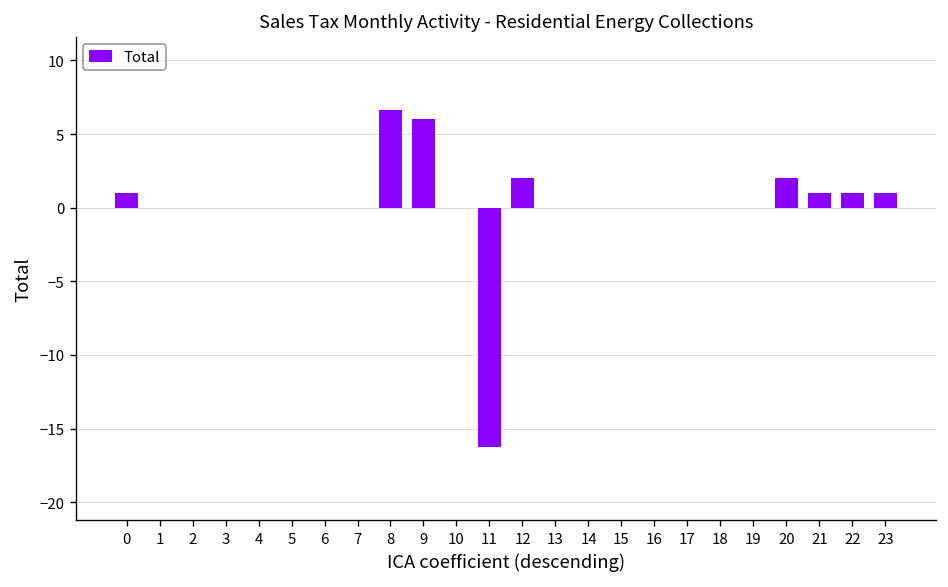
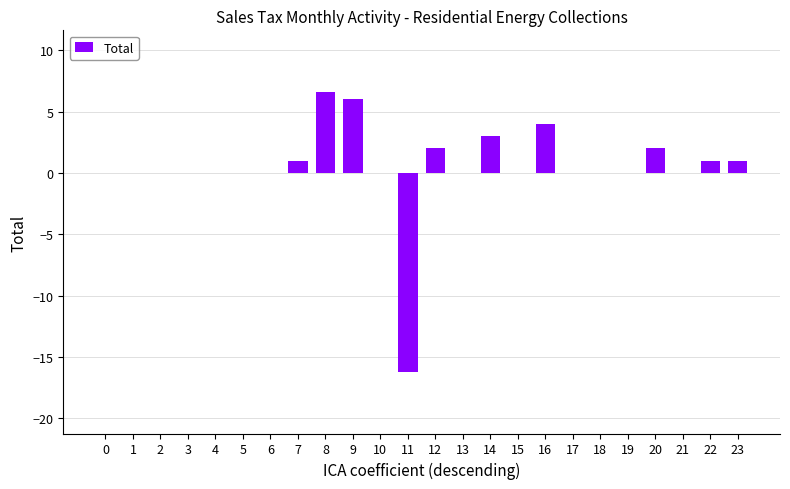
  {
-   "0": 1,
+   "0": 0,
    "1": 0,
    "2": 0,
    "3": 0,
    "4": 0,
    "5": 0,
    "6": 0,
-   "7": 0,
+   "7": 1,
    "8": 6.6,
    "9": 6,
    "10": 0,
    "11": -16.2,
    "12": 2,
    "13": 0,
-   "14": 0,
+   "14": 3,
    "15": 0,
-   "16": 0,
+   "16": 4,
    "17": 0,
    "18": 0,
    "19": 0,
    "20": 2,
-   "21": 1,
+   "21": 0,
    "22": 1,
    "23": 1
  }
